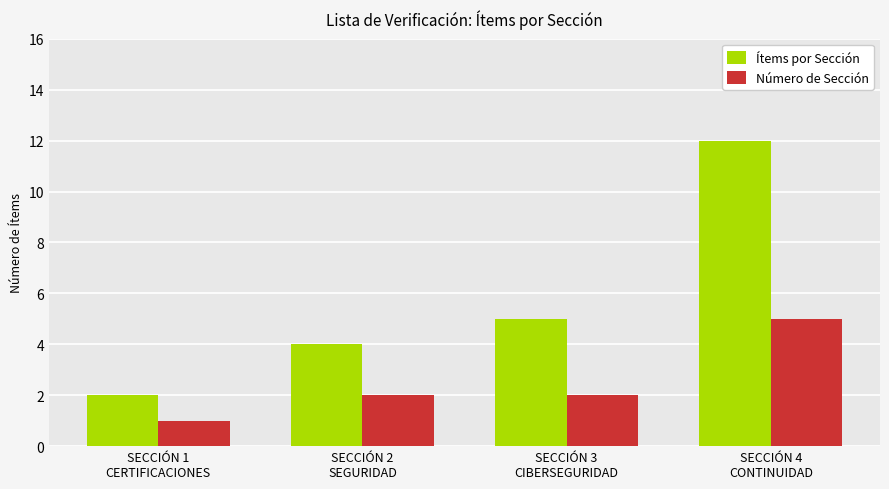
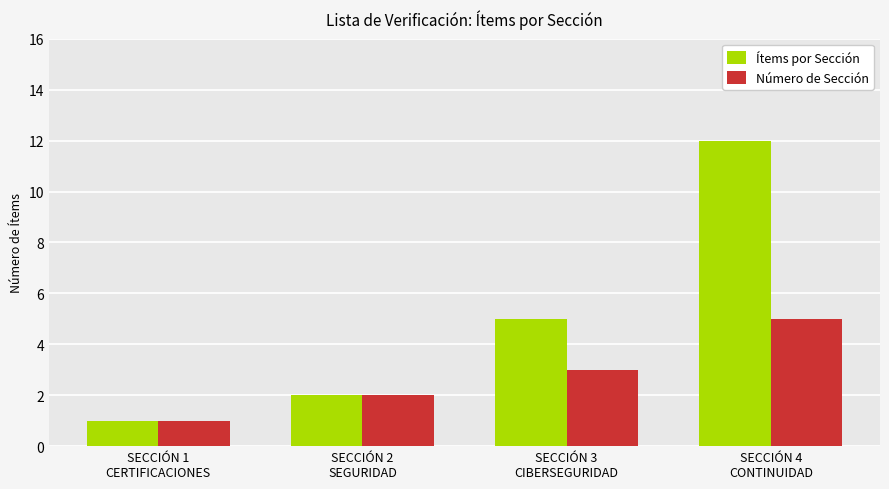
  {
    "Ítems por Sección": {
-     "SECCIÓN 1 CERTIFICACIONES": 2,
-     "SECCIÓN 2 SEGURIDAD": 4,
+     "SECCIÓN 1 CERTIFICACIONES": 1,
+     "SECCIÓN 2 SEGURIDAD": 2,
      "SECCIÓN 3 CIBERSEGURIDAD": 5,
      "SECCIÓN 4 CONTINUIDAD": 12
    },
    "Número de Sección": {
      "SECCIÓN 1 CERTIFICACIONES": 1,
      "SECCIÓN 2 SEGURIDAD": 2,
-     "SECCIÓN 3 CIBERSEGURIDAD": 2,
+     "SECCIÓN 3 CIBERSEGURIDAD": 3,
      "SECCIÓN 4 CONTINUIDAD": 5
    }
  }
